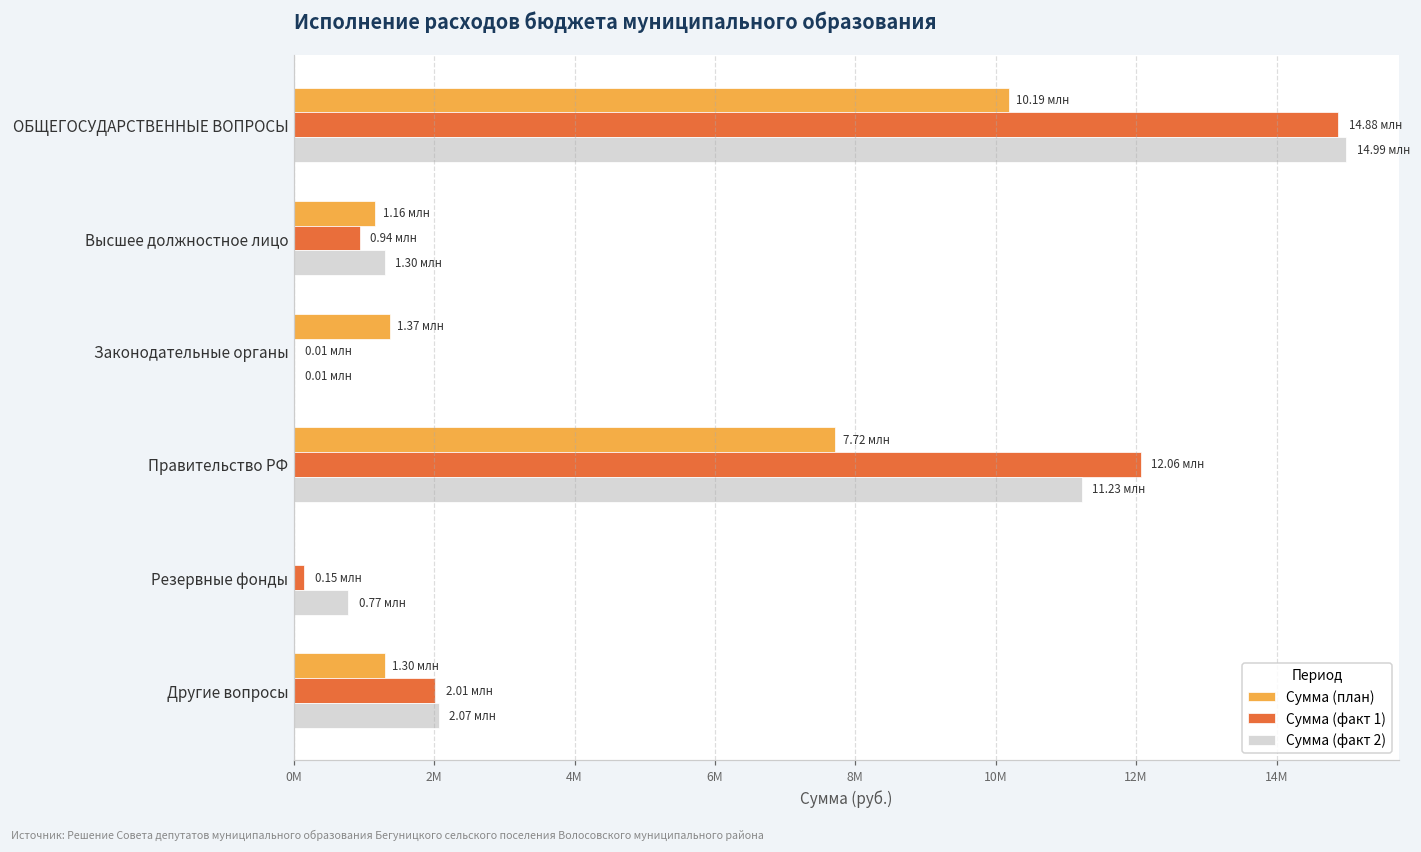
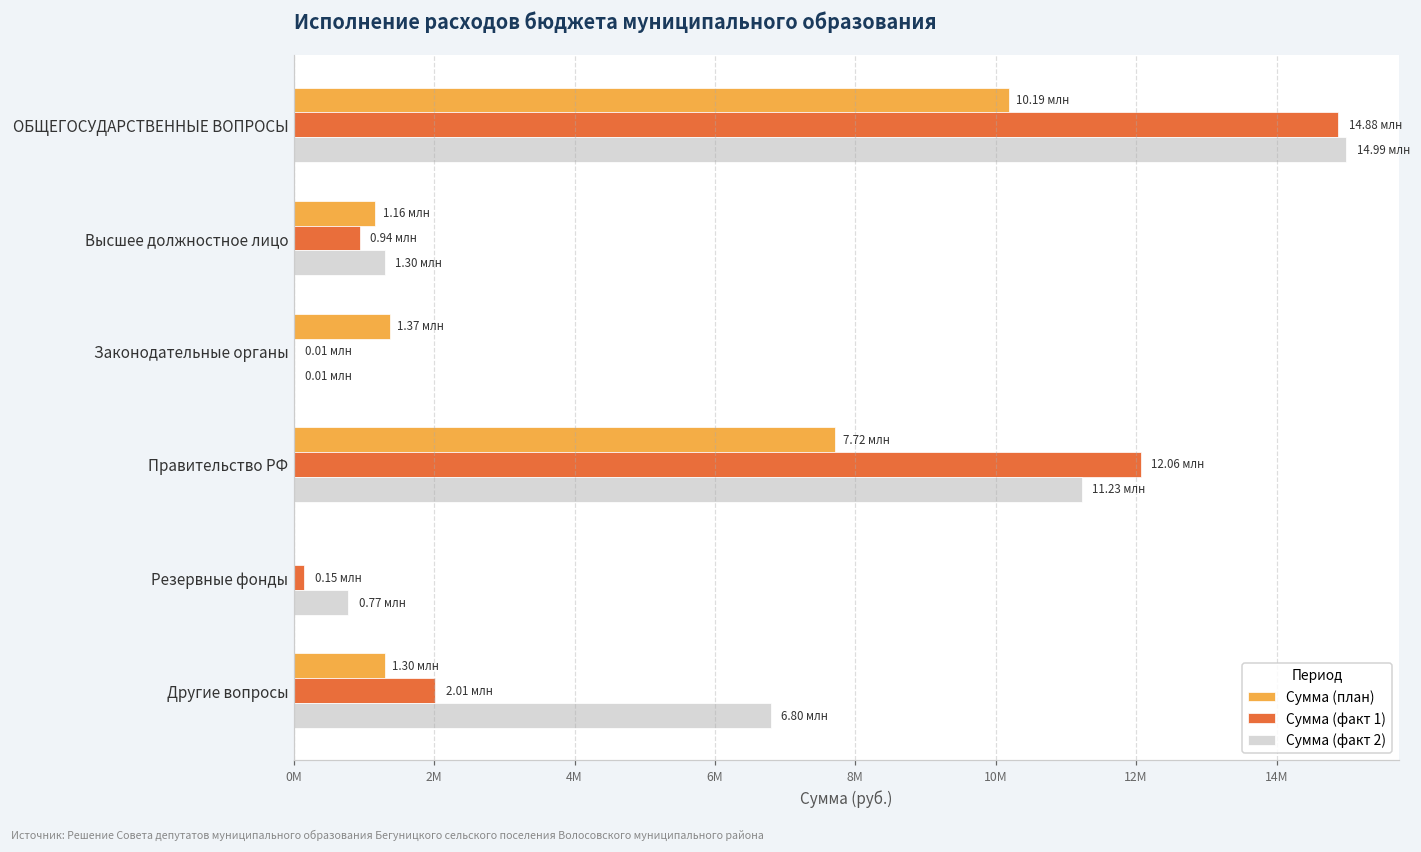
  {
    "Сумма (план)": {
      "Резервные фонды": "0.0М"
    },
    "Сумма (факт 2)": {
-     "Другие вопросы": "2.07"
+     "Другие вопросы": "6.80"
    }
  }
